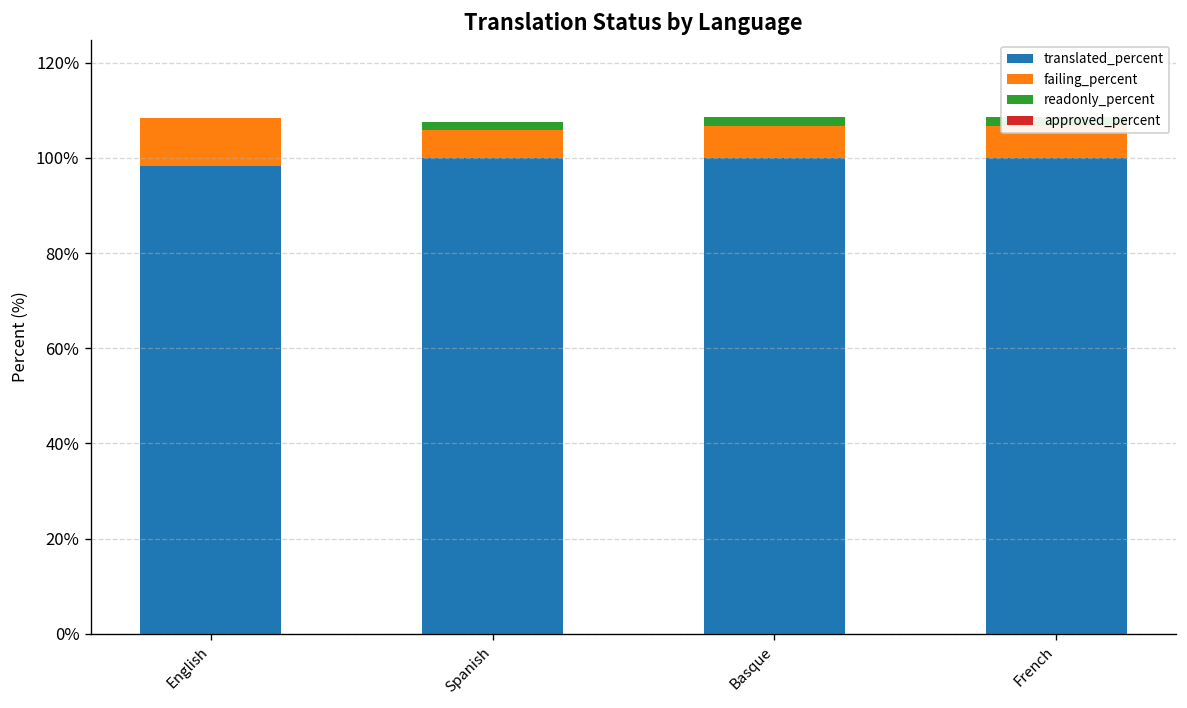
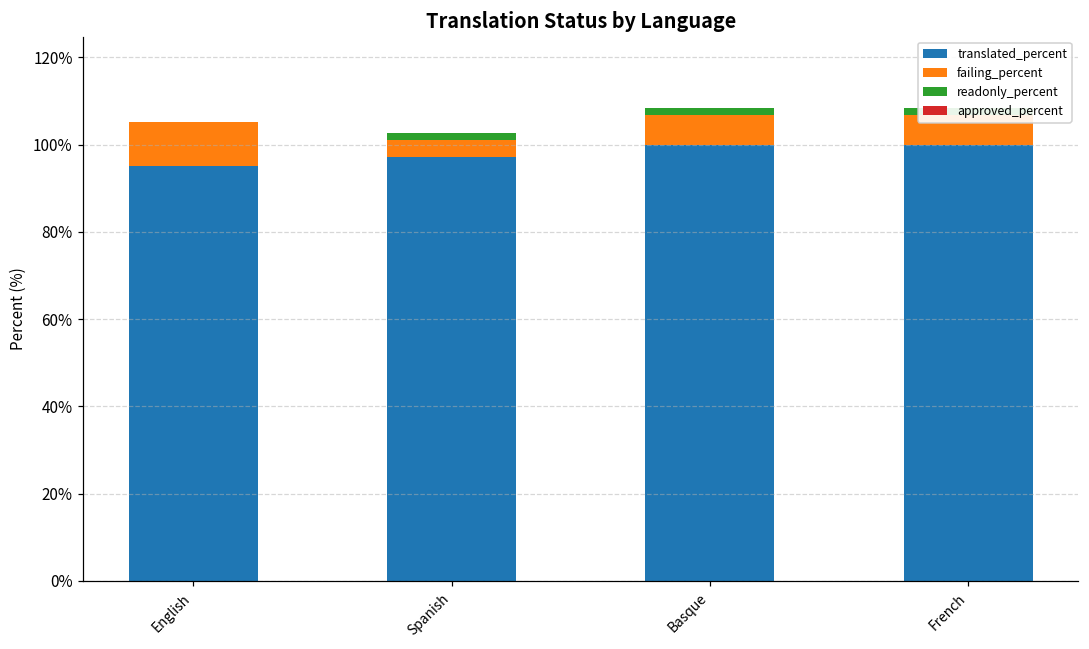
  {
    "translated_percent": {
-     "English": "98%",
-     "Spanish": "100%",
+     "English": "95%",
+     "Spanish": "97%",
      "Basque": "100%",
      "French": "100%"
    },
    "failing_percent": {
      "English": "10%",
-     "Spanish": "6%",
+     "Spanish": "4%",
      "Basque": "7%"
    },
    "approved_percent": {
      "English": "0%"
    }
  }
